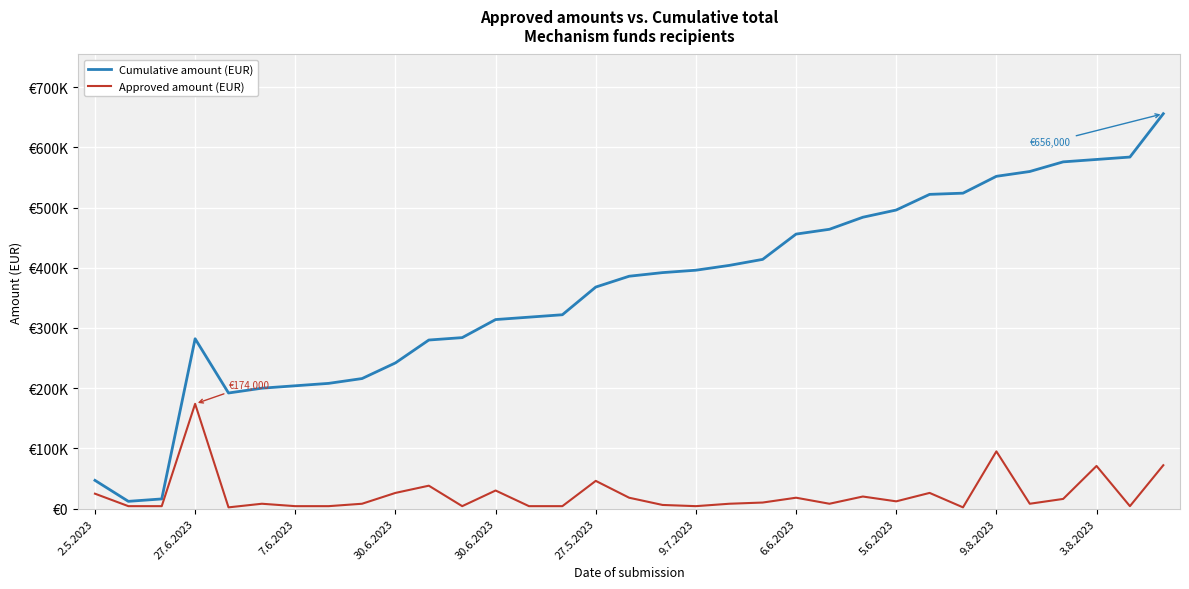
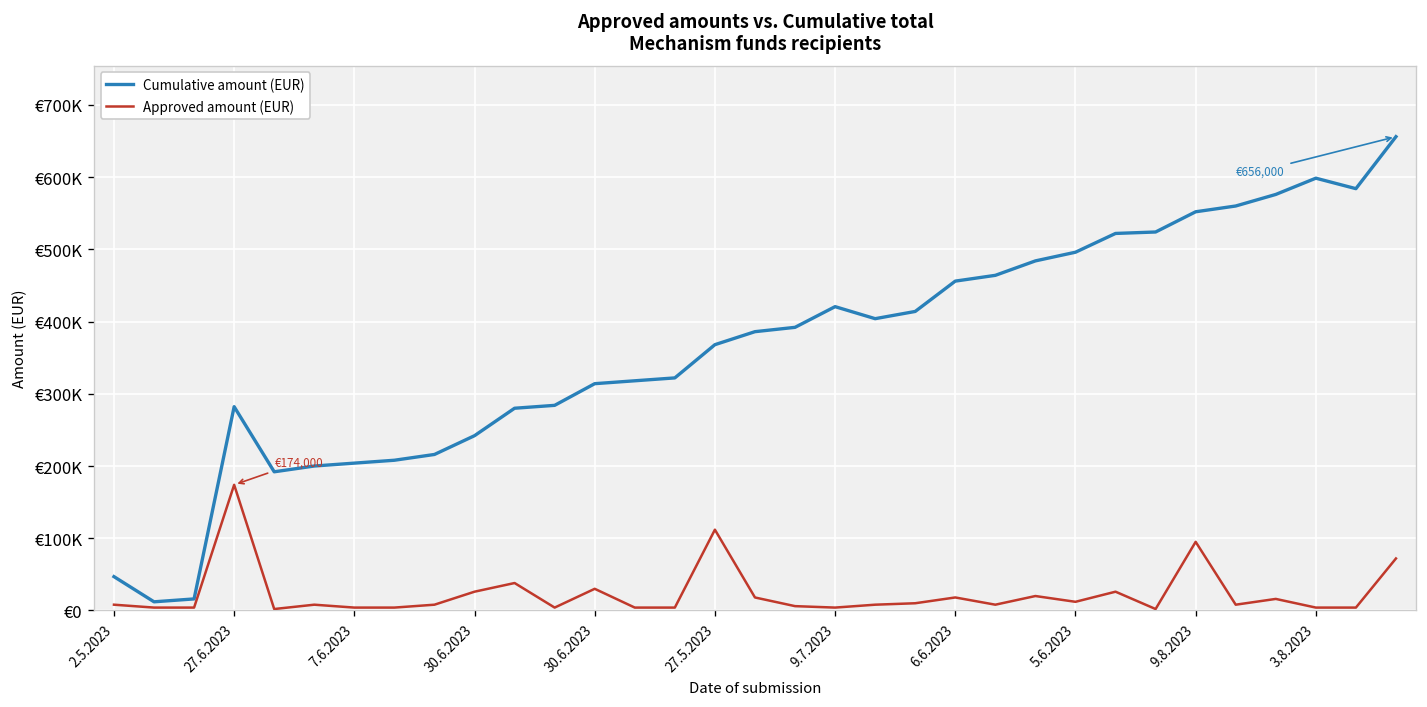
  {
    "Cumulative amount (EUR)": {
      "2.5.2023": "€50000",
      "27.6.2023": "€280000",
      "27.5.2023": "€370000",
-     "9.7.2023": "€400000",
+     "9.7.2023": "€420000",
      "6.6.2023": "€460000",
      "9.8.2023": "€550000",
-     "3.8.2023": "€580000"
+     "3.8.2023": "€600000"
    },
    "Approved amount (EUR)": {
-     "2.5.2023": "€20000",
+     "2.5.2023": "€10000",
      "27.6.2023": "€170000",
-     "27.5.2023": "€50000",
+     "27.5.2023": "€110000",
      "9.7.2023": "€0",
      "6.6.2023": "€20000",
      "9.8.2023": "€100000",
-     "3.8.2023": "€70000"
+     "3.8.2023": "€0"
    }
  }
